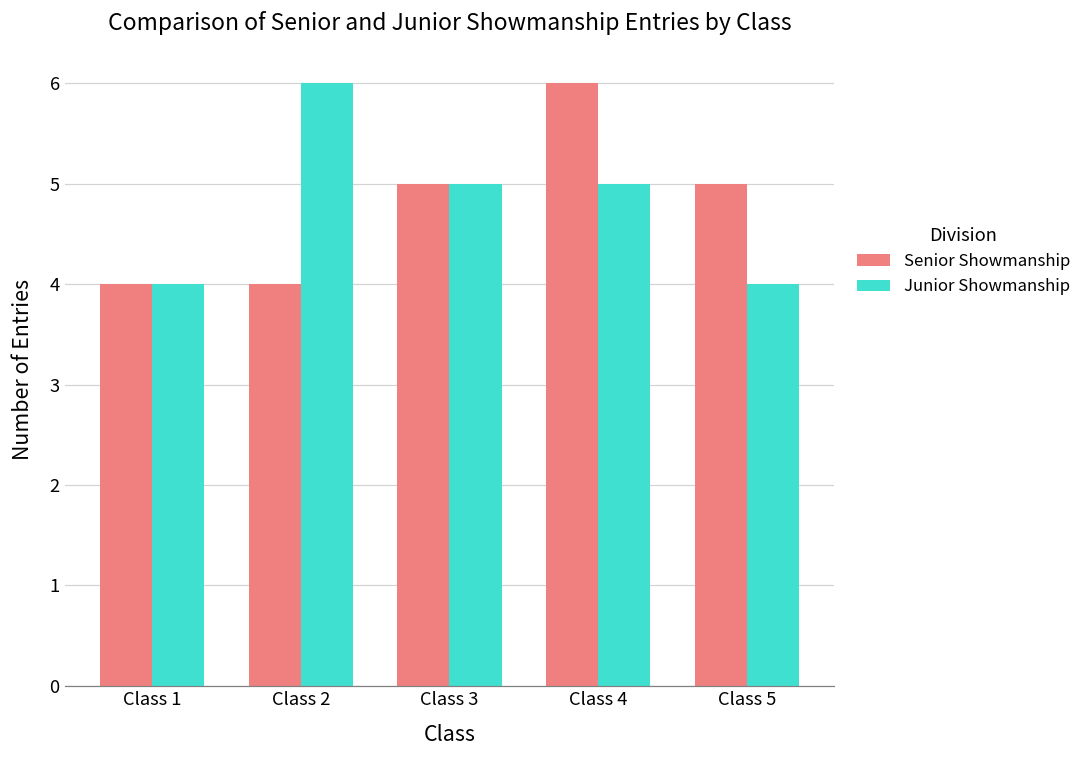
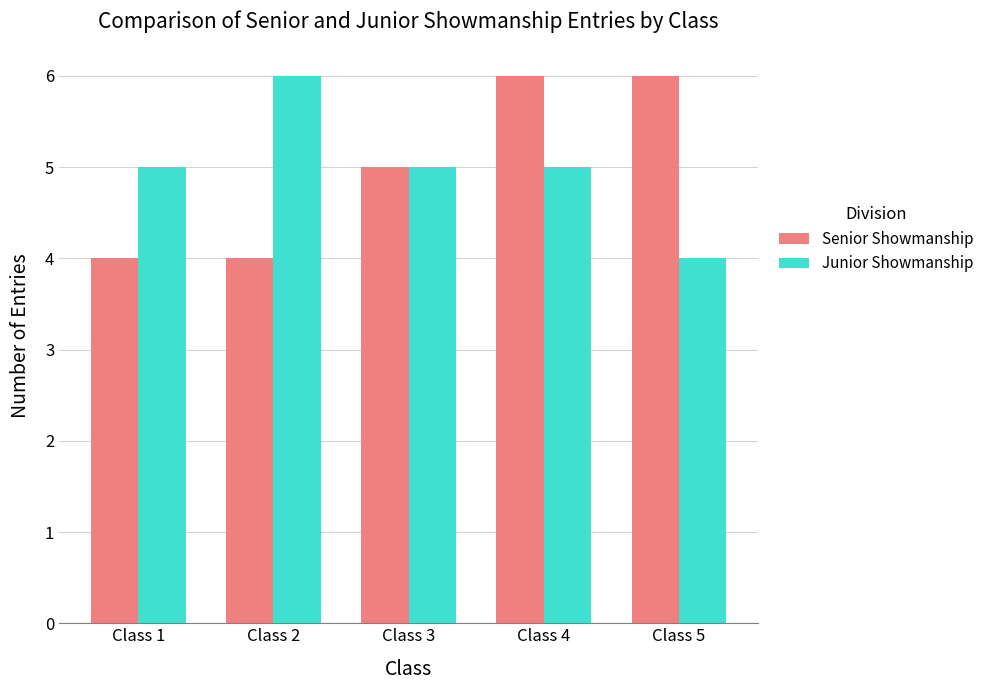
  {
    "Senior Showmanship": {
      "Class 1": 4,
      "Class 2": 4,
      "Class 3": 5,
      "Class 4": 6,
-     "Class 5": 5
+     "Class 5": 6
    },
    "Junior Showmanship": {
-     "Class 1": 4,
+     "Class 1": 5,
      "Class 2": 6,
      "Class 3": 5,
      "Class 4": 5,
      "Class 5": 4
    }
  }
